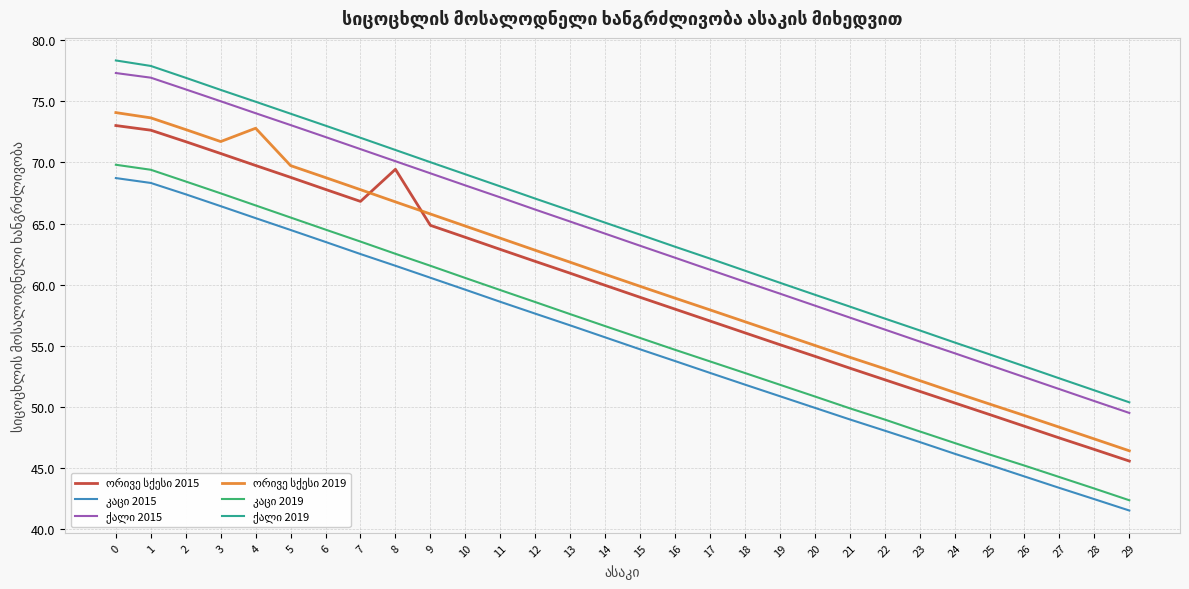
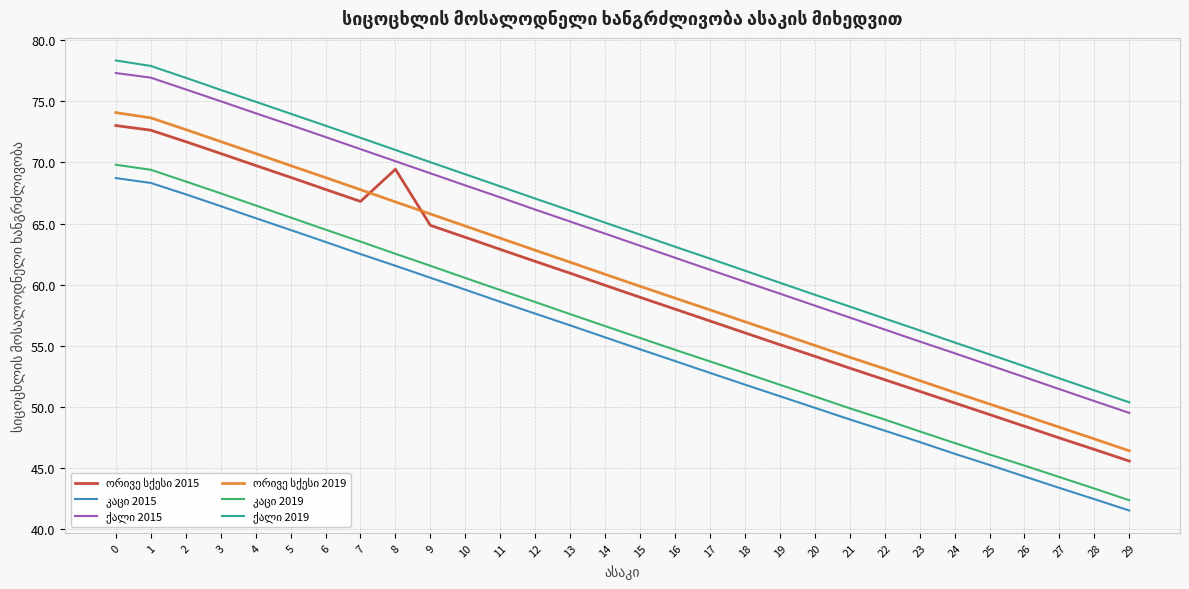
  {
    "ორივე სქესი 2015": {
      "0": 73.0,
      "1": 72.6,
      "2": 71.7,
      "3": 70.7,
      "4": 69.8,
      "5": 68.8,
      "6": 67.8,
      "7": 66.8,
      "8": 69.4,
      "9": 64.9,
      "10": 63.9,
      "11": 62.9,
      "12": 61.9,
      "13": 60.9,
      "14": 59.9,
      "15": 59.0,
      "16": 58.0,
      "17": 57.0,
      "18": 56.1,
      "19": 55.1,
      "20": 54.1,
      "21": 53.2,
      "22": 52.2,
      "23": 51.3,
      "24": 50.3,
      "25": 49.4,
      "26": 48.4,
      "27": 47.4,
      "28": 46.5,
      "29": 45.6
    },
    "კაცი 2015": {
      "0": 68.7,
      "1": 68.3,
      "2": 67.4,
      "3": 66.4,
      "4": 65.4,
      "5": 64.5,
      "6": 63.5,
      "7": 62.5,
      "8": 61.5,
      "9": 60.6,
      "10": 59.6,
      "11": 58.6,
      "12": 57.6,
      "13": 56.7,
      "14": 55.7,
      "15": 54.7,
      "16": 53.7,
      "17": 52.8,
      "18": 51.8,
      "19": 50.9,
      "20": 49.9,
      "21": 49.0,
      "22": 48.0,
      "23": 47.1,
      "24": 46.2,
      "25": 45.2,
      "26": 44.3,
      "27": 43.4,
      "28": 42.4,
      "29": 41.5
    },
    "ქალი 2015": {
      "0": 77.3,
      "1": 76.9,
      "2": 76.0,
      "3": 75.0,
      "4": 74.0,
      "5": 73.1,
      "6": 72.1,
      "7": 71.1,
      "8": 70.1,
      "9": 69.1,
      "10": 68.1,
      "11": 67.1,
      "12": 66.1,
      "13": 65.2,
      "14": 64.2,
      "15": 63.2,
      "16": 62.2,
      "17": 61.2,
      "18": 60.2,
      "19": 59.3,
      "20": 58.3,
      "21": 57.3,
      "22": 56.3,
      "23": 55.3,
      "24": 54.4,
      "25": 53.4,
      "26": 52.4,
      "27": 51.4,
      "28": 50.5,
      "29": 49.5
    },
    "ორივე სქესი 2019": {
      "0": 74.1,
      "1": 73.7,
      "2": 72.7,
      "3": 71.7,
-     "4": 72.8,
+     "4": 70.7,
      "5": 69.7,
      "6": 68.8,
      "7": 67.8,
      "8": 66.8,
      "9": 65.8,
      "10": 64.8,
      "11": 63.8,
      "12": 62.8,
      "13": 61.8,
      "14": 60.8,
      "15": 59.9,
      "16": 58.9,
      "17": 57.9,
      "18": 57.0,
      "19": 56.0,
      "20": 55.0,
      "21": 54.1,
      "22": 53.1,
      "23": 52.1,
      "24": 51.2,
      "25": 50.2,
      "26": 49.3,
      "27": 48.3,
      "28": 47.4,
      "29": 46.4
    }
  }
